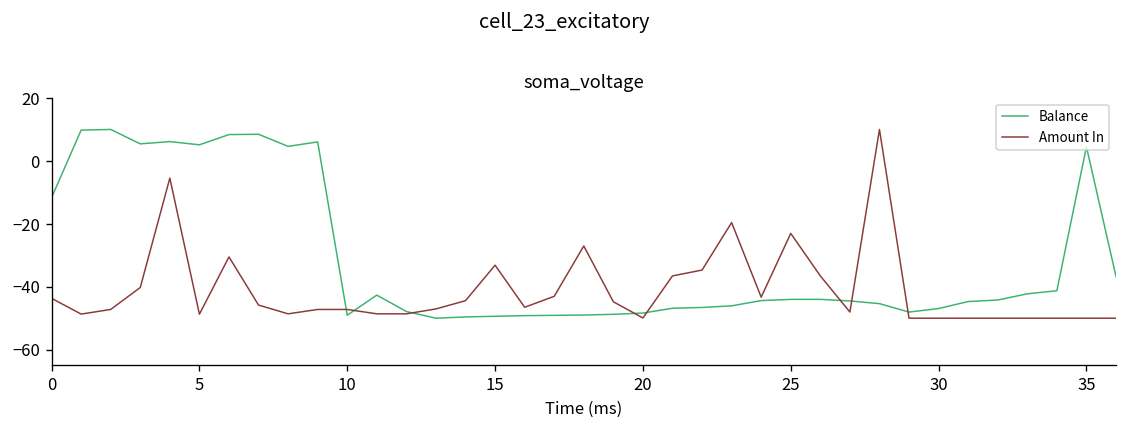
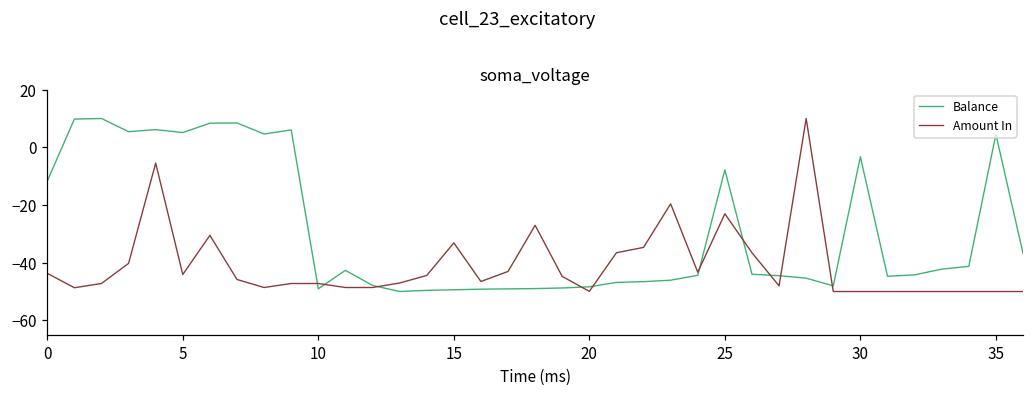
  {
    "Balance": {
      "0": -12,
      "5": 5,
      "10": -49,
      "15": -49,
      "20": -48,
-     "25": -44,
-     "30": -47,
+     "25": -8,
+     "30": -3,
      "35": 5
    },
    "Amount In": {
      "0": -44,
-     "5": -49,
+     "5": -44,
      "10": -47,
      "15": -33,
      "20": -50,
      "25": -23,
      "30": -50,
      "35": -50
    }
  }
